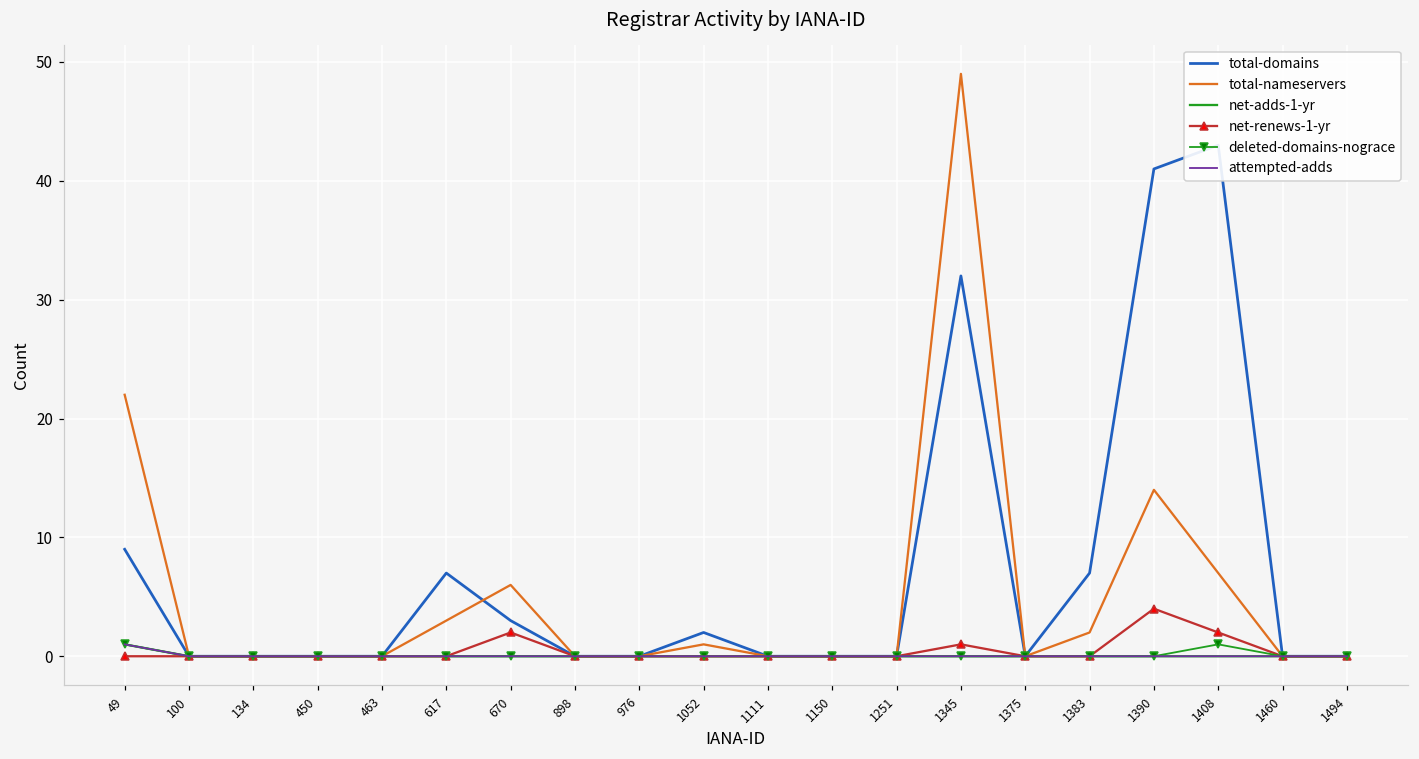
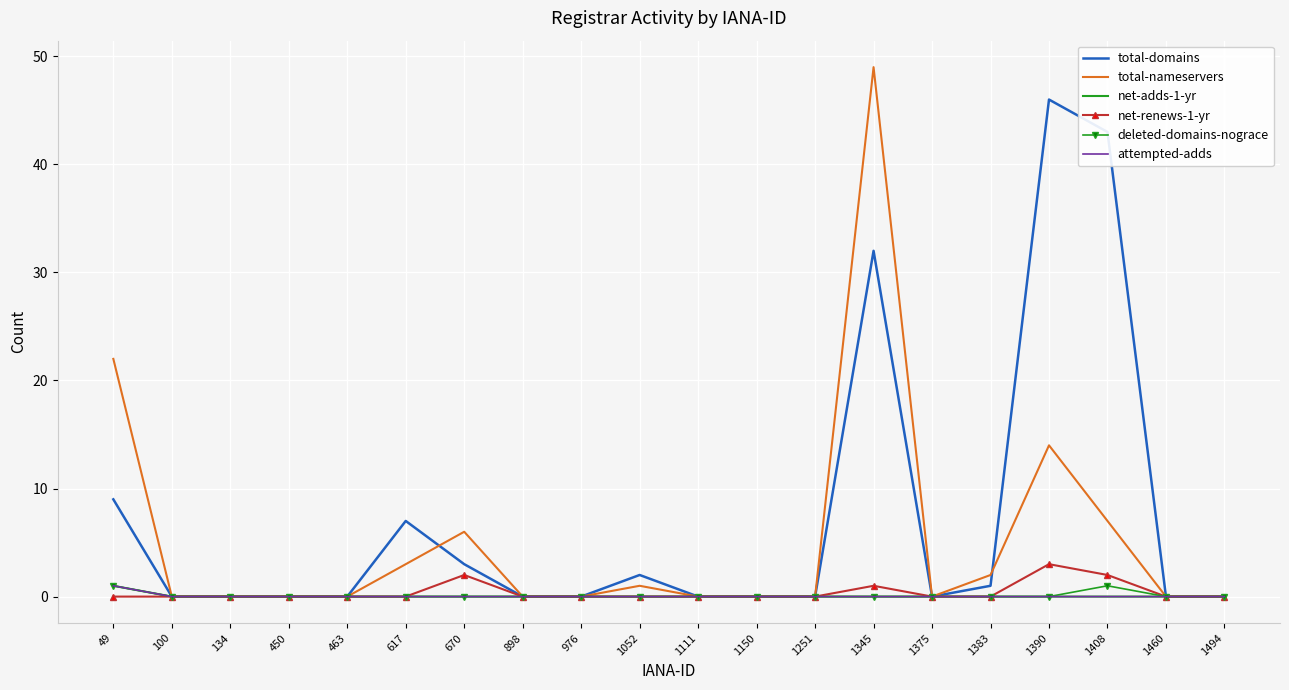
  {
    "total-domains": {
      "49": 9,
      "617": 7,
      "670": 3,
      "1052": 2,
      "1345": 32,
-     "1383": 7,
-     "1390": 41
+     "1383": 1,
+     "1390": 46
    },
    "total-nameservers": {
      "49": 22,
      "617": 3,
      "670": 6,
      "1052": 1,
      "1345": 49,
      "1383": 2,
      "1390": 14,
      "1408": 7
    },
    "attempted-adds": {
      "1408": 0
    },
    "net-renews-1-yr": {
      "49": 0,
      "670": 2,
      "1345": 1,
-     "1390": 4,
+     "1390": 3,
      "1408": 2
    },
    "deleted-domains-nograce": {
      "1408": 1
    }
  }
